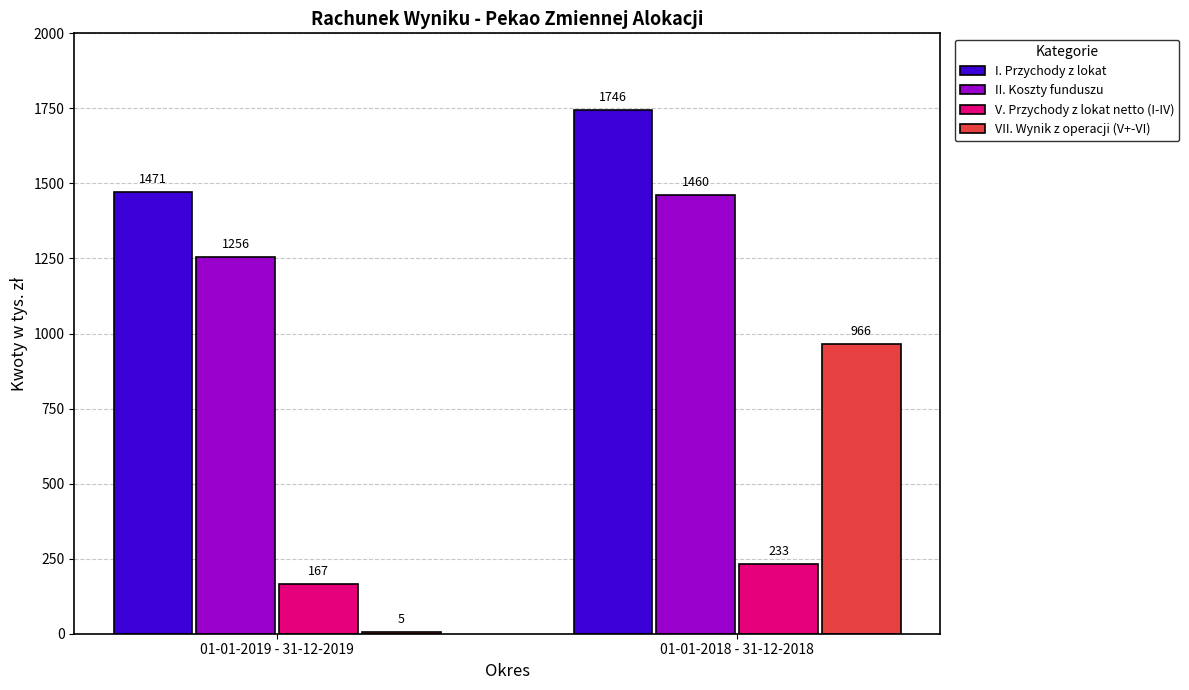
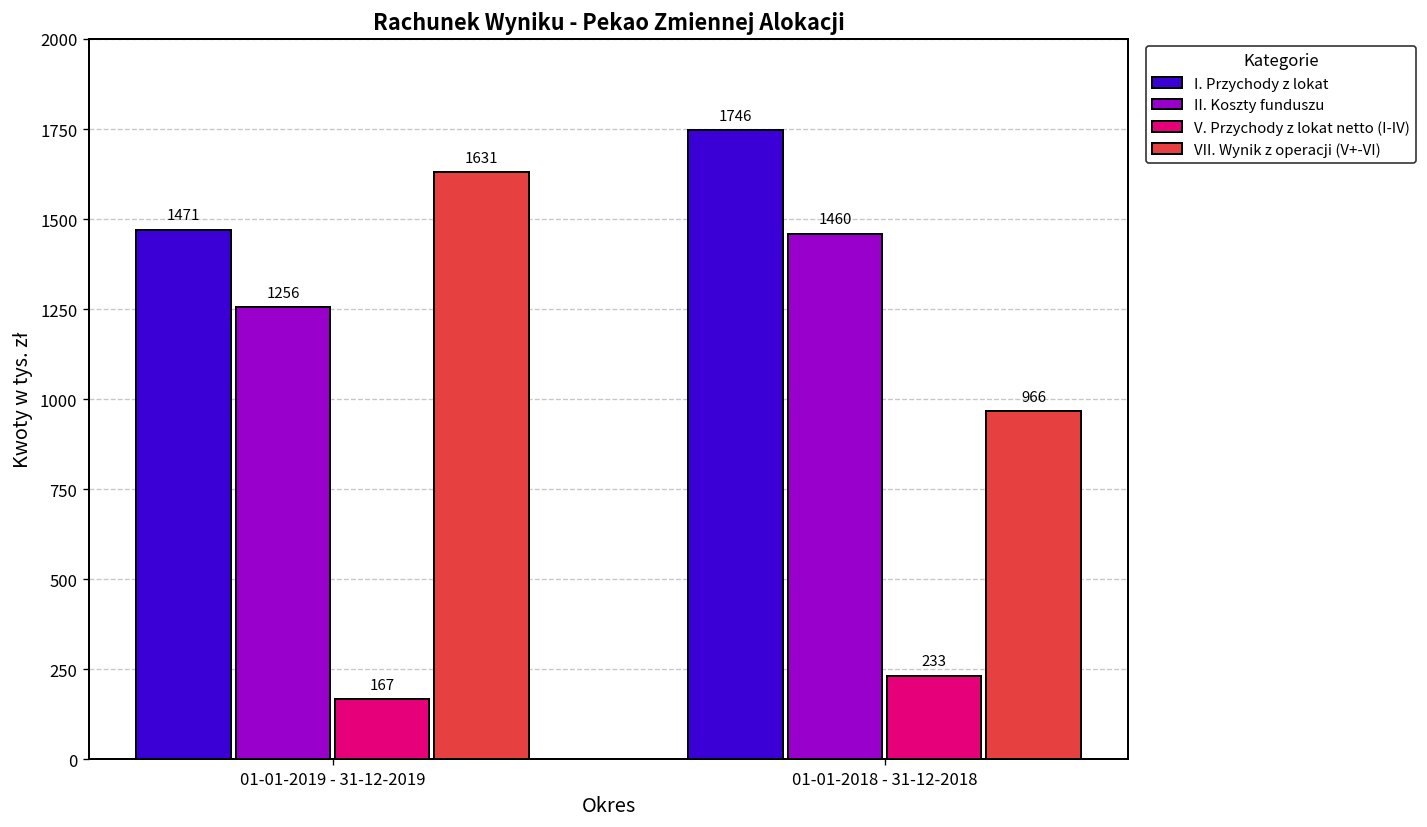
  {
    "I. Przychody z lokat": {
      "01-01-2019 - 31-12-2019": 1471,
      "01-01-2018 - 31-12-2018": 1746
    },
    "II. Koszty funduszu": {
      "01-01-2019 - 31-12-2019": 1256,
      "01-01-2018 - 31-12-2018": 1460
    },
    "V. Przychody z lokat netto (I-IV)": {
      "01-01-2019 - 31-12-2019": 167,
      "01-01-2018 - 31-12-2018": 233
    },
    "VII. Wynik z operacji (V+-VI)": {
-     "01-01-2019 - 31-12-2019": 5,
+     "01-01-2019 - 31-12-2019": 1631,
      "01-01-2018 - 31-12-2018": 966
    }
  }
